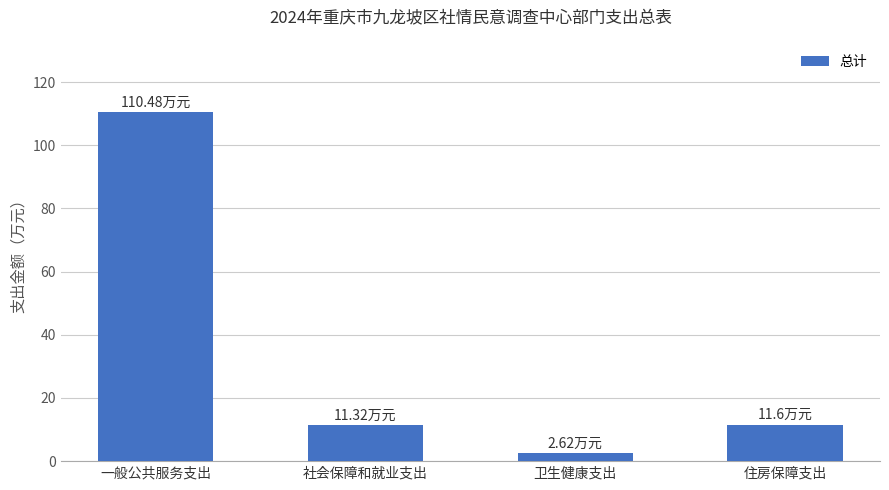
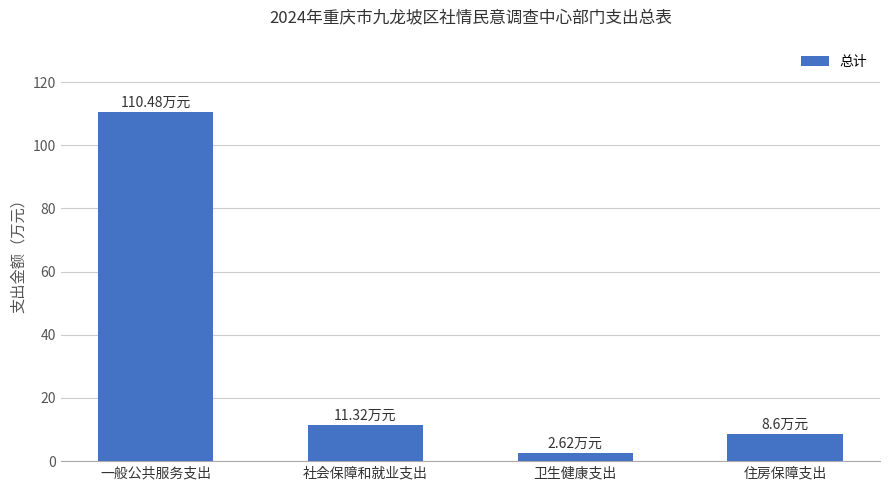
  {
    "一般公共服务支出": 110.48,
    "社会保障和就业支出": 11.32,
    "卫生健康支出": 2.62,
-   "住房保障支出": 11.6
+   "住房保障支出": 8.6
  }
